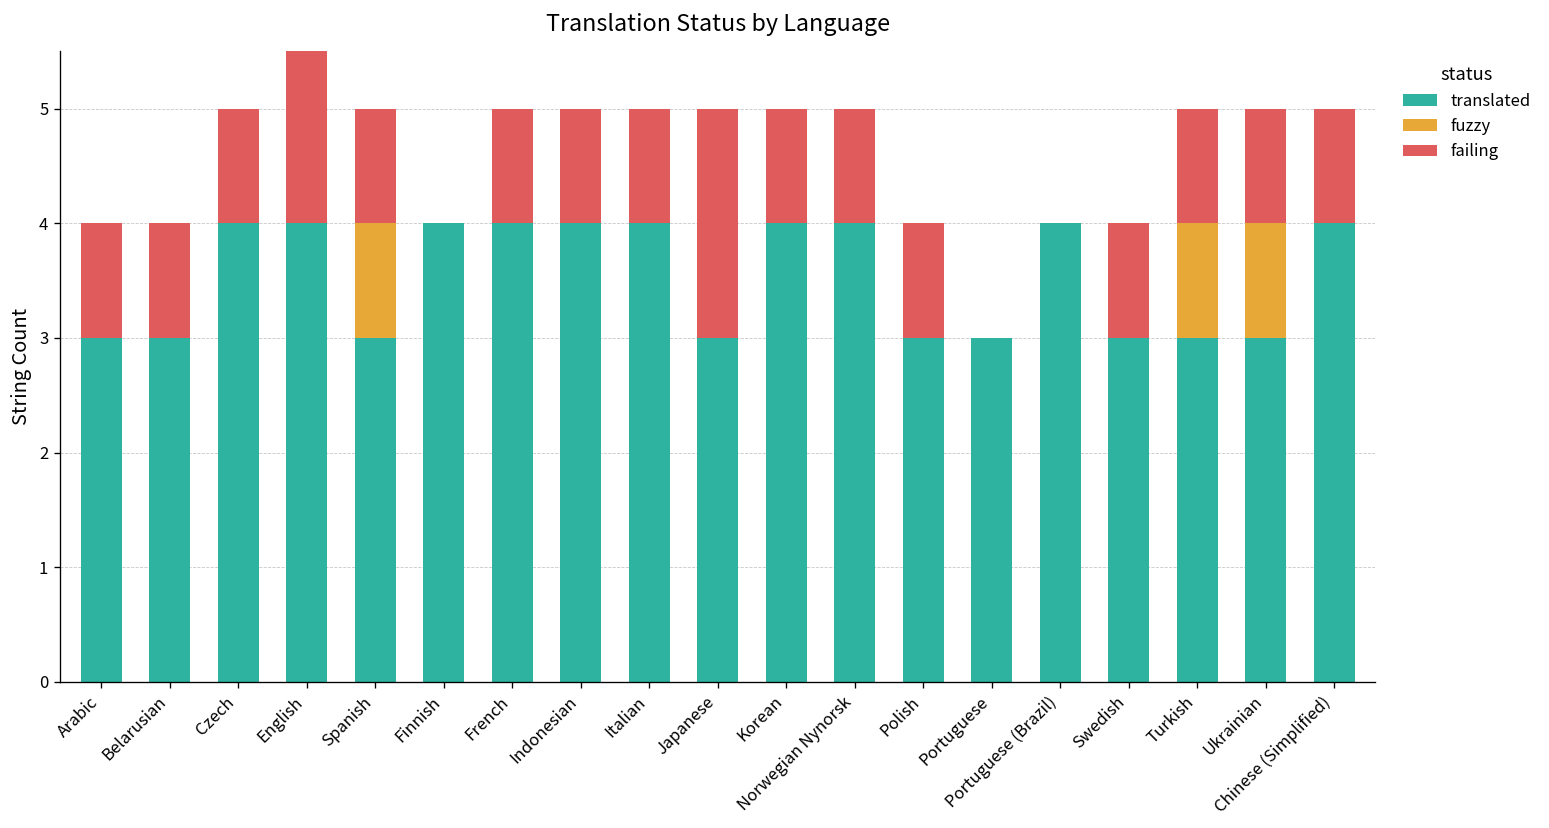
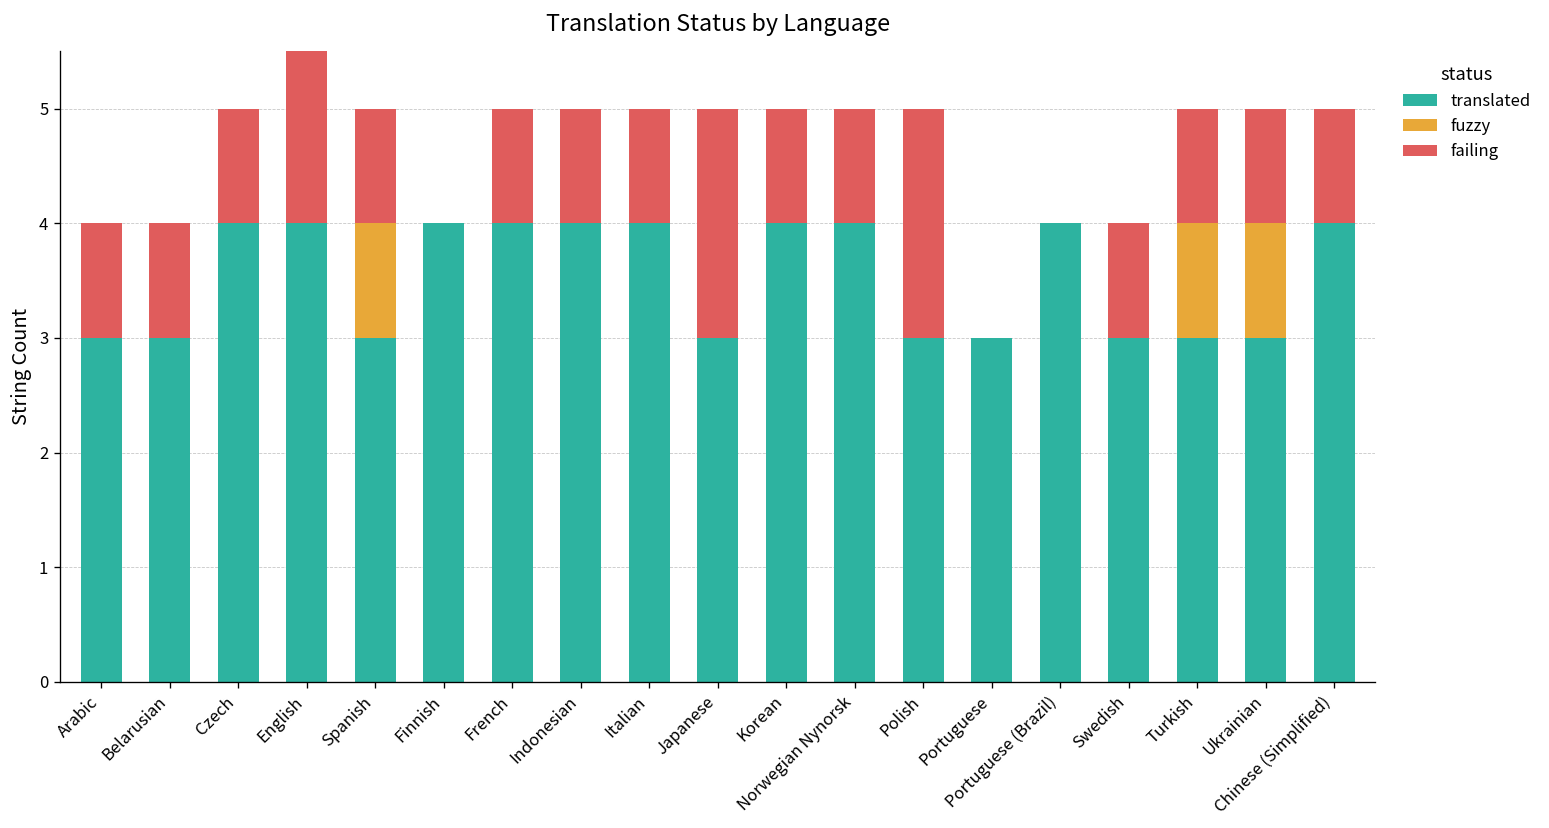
  {
    "translated": {
      "Arabic": 3,
      "Belarusian": 3,
      "Czech": 4,
      "English": 4,
      "Spanish": 3,
      "Finnish": 4,
      "French": 4,
      "Indonesian": 4,
      "Italian": 4,
      "Japanese": 3,
      "Korean": 4,
      "Norwegian Nynorsk": 4,
      "Polish": 3,
      "Portuguese": 3,
      "Portuguese (Brazil)": 4,
      "Swedish": 3,
      "Turkish": 3,
      "Ukrainian": 3,
      "Chinese (Simplified)": 4
    },
    "failing": {
      "Arabic": 1,
      "Belarusian": 1,
      "Czech": 1,
      "Spanish": 1,
      "Finnish": 0,
      "French": 1,
      "Indonesian": 1,
      "Italian": 1,
      "Japanese": 2,
      "Korean": 1,
      "Norwegian Nynorsk": 1,
-     "Polish": 1,
+     "Polish": 2,
      "Portuguese": 0,
      "Portuguese (Brazil)": 0,
      "Swedish": 1,
      "Turkish": 1,
      "Ukrainian": 1,
      "Chinese (Simplified)": 1
    }
  }
